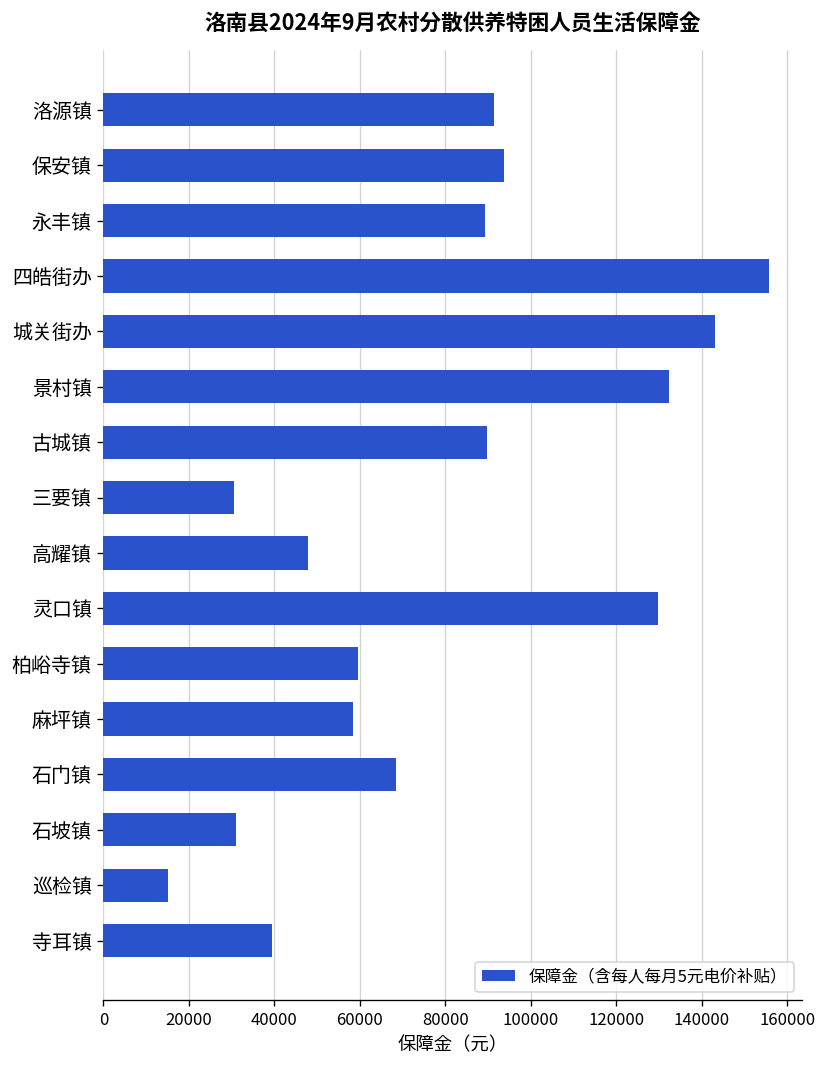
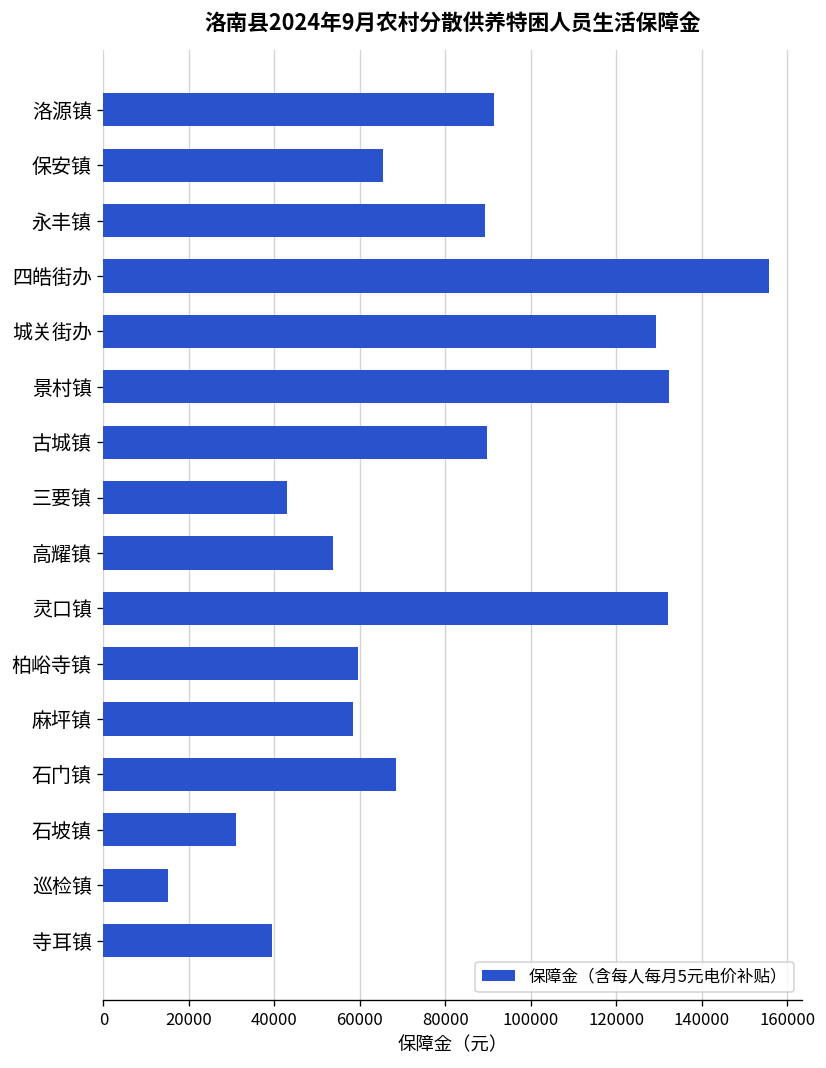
  {
    "洛源镇": 91000,
-   "保安镇": 94000,
+   "保安镇": 65000,
    "永丰镇": 89000,
    "四皓街办": 156000,
-   "城关街办": 143000,
+   "城关街办": 129000,
    "景村镇": 132000,
    "古城镇": 90000,
-   "三要镇": 31000,
-   "高耀镇": 48000,
-   "灵口镇": 130000,
+   "三要镇": 43000,
+   "高耀镇": 54000,
+   "灵口镇": 132000,
    "柏峪寺镇": 60000,
    "麻坪镇": 58000,
    "石门镇": 68000,
    "石坡镇": 31000,
    "巡检镇": 15000,
    "寺耳镇": 40000
  }
